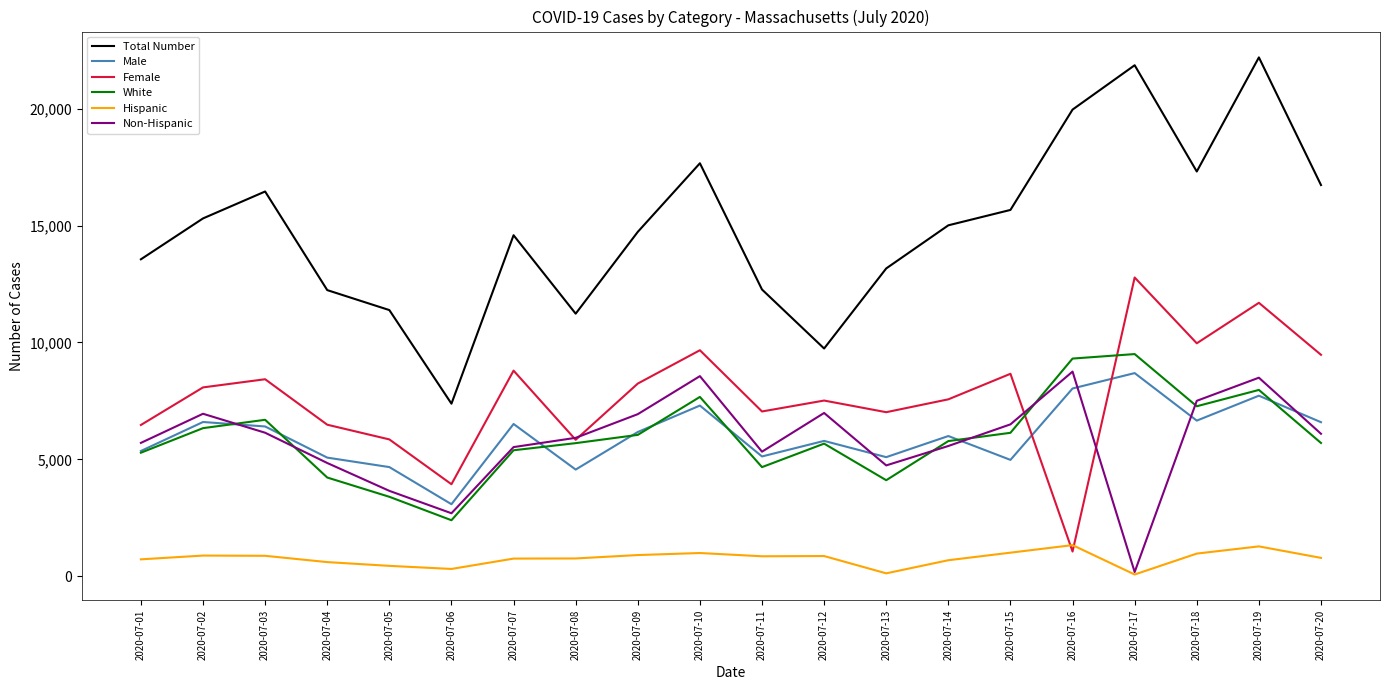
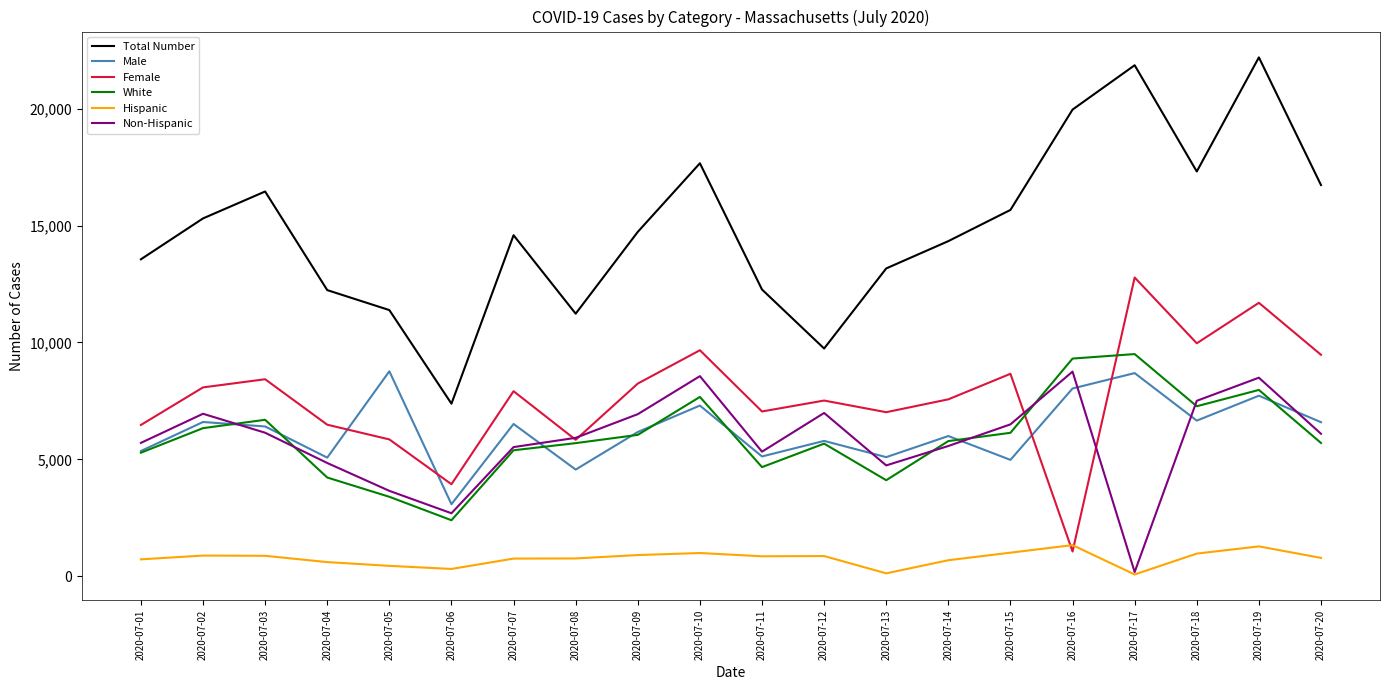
  {
    "Total Number": {
      "2020-07-01": "13,600",
      "2020-07-02": "15,300",
      "2020-07-03": "16,500",
      "2020-07-04": "12,200",
      "2020-07-05": "11,400",
      "2020-07-06": "7,400",
      "2020-07-07": "14,600",
      "2020-07-08": "11,200",
      "2020-07-09": "14,700",
      "2020-07-10": "17,700",
      "2020-07-11": "12,300",
      "2020-07-12": "9,700",
      "2020-07-13": "13,200",
-     "2020-07-14": "15,000",
+     "2020-07-14": "14,300",
      "2020-07-15": "15,700",
      "2020-07-16": "20,000",
      "2020-07-17": "21,900",
      "2020-07-18": "17,300",
      "2020-07-19": "22,200",
      "2020-07-20": "16,700"
    },
    "Male": {
      "2020-07-02": "6,600",
      "2020-07-03": "6,400",
      "2020-07-04": "5,100",
-     "2020-07-05": "4,700",
+     "2020-07-05": "8,800",
      "2020-07-06": "3,100",
      "2020-07-07": "6,500",
      "2020-07-08": "4,600",
      "2020-07-09": "6,200",
      "2020-07-10": "7,300",
      "2020-07-11": "5,100",
      "2020-07-12": "5,800",
      "2020-07-13": "5,100",
      "2020-07-14": "6,000",
      "2020-07-15": "5,000",
      "2020-07-16": "8,000",
      "2020-07-17": "8,700",
      "2020-07-18": "6,700",
      "2020-07-19": "7,700",
      "2020-07-20": "6,600"
    },
    "Female": {
      "2020-07-01": "6,500",
      "2020-07-02": "8,100",
      "2020-07-03": "8,400",
      "2020-07-04": "6,500",
      "2020-07-05": "5,900",
      "2020-07-06": "3,900",
-     "2020-07-07": "8,800",
+     "2020-07-07": "7,900",
      "2020-07-09": "8,200",
      "2020-07-10": "9,700",
      "2020-07-11": "7,100",
      "2020-07-12": "7,500",
      "2020-07-13": "7,000",
      "2020-07-14": "7,600",
      "2020-07-15": "8,700",
      "2020-07-16": "1,100",
      "2020-07-17": "12,800",
      "2020-07-18": "10,000",
      "2020-07-19": "11,700",
      "2020-07-20": "9,500"
    },
    "White": {
      "2020-07-02": "6,300",
      "2020-07-03": "6,700",
      "2020-07-04": "4,200",
      "2020-07-05": "3,400",
      "2020-07-06": "2,400",
      "2020-07-07": "5,400",
      "2020-07-08": "5,700",
      "2020-07-09": "6,100",
      "2020-07-10": "7,700",
      "2020-07-11": "4,700",
      "2020-07-12": "5,700",
      "2020-07-13": "4,100",
      "2020-07-14": "5,800",
      "2020-07-15": "6,100",
      "2020-07-16": "9,300",
      "2020-07-17": "9,500",
      "2020-07-18": "7,300",
      "2020-07-19": "8,000",
      "2020-07-20": "5,700"
    },
    "Hispanic": {
      "2020-07-01": "700",
      "2020-07-02": "900",
      "2020-07-03": "900",
      "2020-07-04": "600",
      "2020-07-05": "500",
      "2020-07-06": "300",
      "2020-07-07": "800",
      "2020-07-08": "800",
      "2020-07-09": "900",
      "2020-07-10": "1,000",
      "2020-07-11": "900",
      "2020-07-12": "900",
      "2020-07-13": "100",
      "2020-07-14": "700",
      "2020-07-15": "1,000",
      "2020-07-16": "1,300",
      "2020-07-18": "1,000",
      "2020-07-19": "1,300",
      "2020-07-20": "800"
    },
    "Non-Hispanic": {
      "2020-07-01": "5,700",
      "2020-07-02": "7,000",
      "2020-07-03": "6,100",
      "2020-07-04": "4,800",
      "2020-07-05": "3,700",
      "2020-07-06": "2,700",
      "2020-07-07": "5,500",
      "2020-07-09": "6,900",
      "2020-07-10": "8,600",
      "2020-07-11": "5,300",
      "2020-07-12": "7,000",
      "2020-07-13": "4,700",
      "2020-07-14": "5,600",
      "2020-07-15": "6,500",
      "2020-07-16": "8,800",
      "2020-07-18": "7,500",
      "2020-07-19": "8,500",
      "2020-07-20": "6,100"
    }
  }
